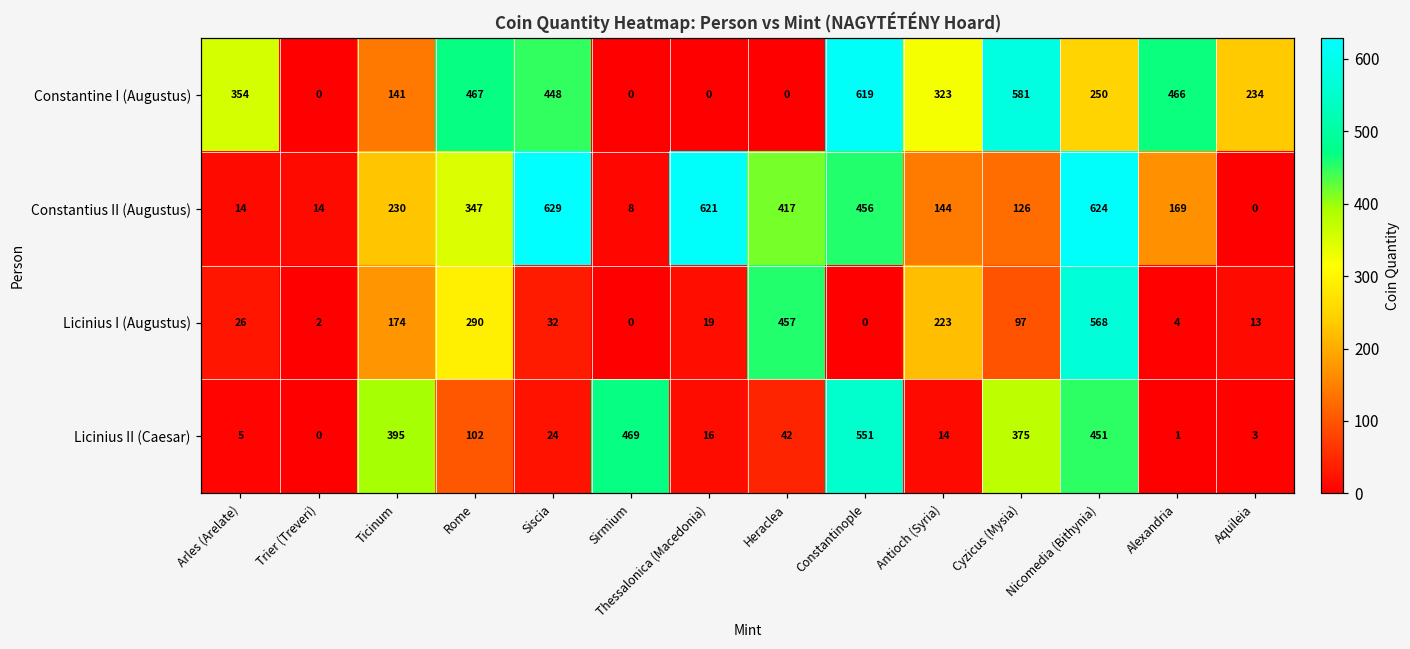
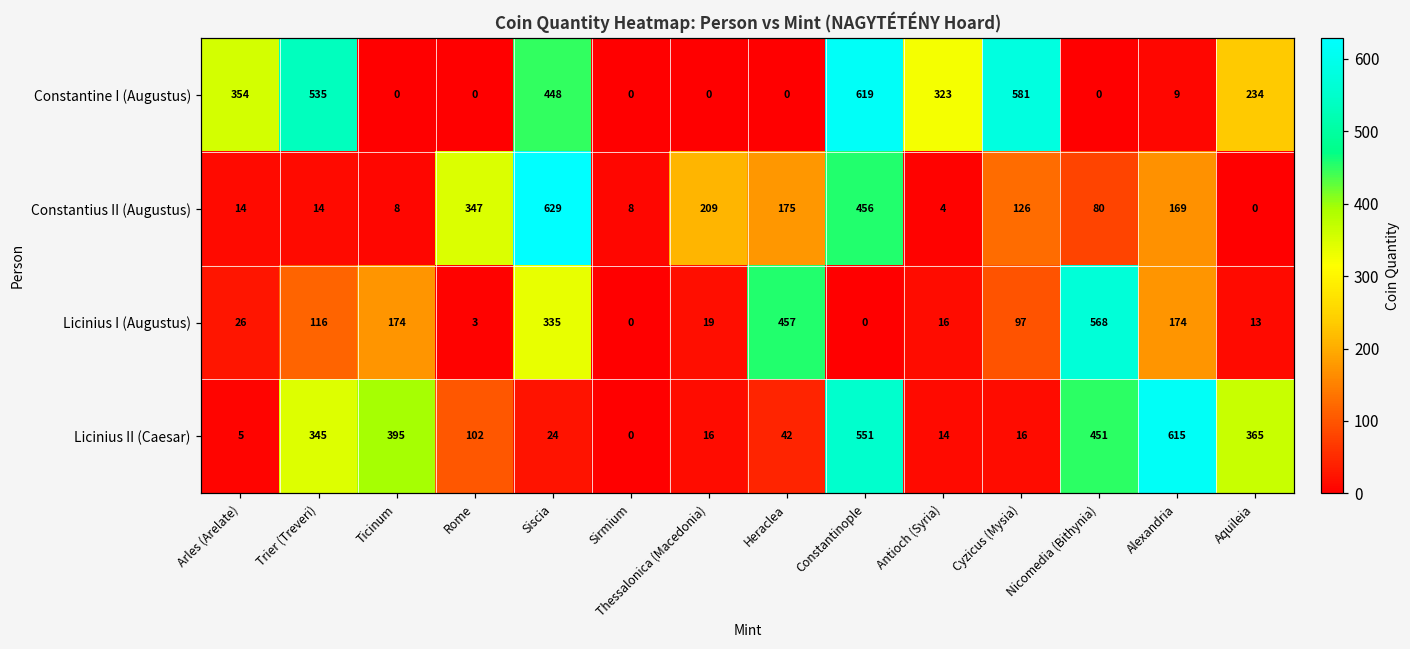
  {
    "Constantine I (Augustus)": {
      "Arles (Arelate)": 354,
-     "Trier (Treveri)": 0,
-     "Ticinum": 141,
-     "Rome": 467,
+     "Trier (Treveri)": 535,
+     "Ticinum": 0,
+     "Rome": 0,
      "Siscia": 448,
      "Sirmium": 0,
      "Thessalonica (Macedonia)": 0,
      "Heraclea": 0,
      "Constantinople": 619,
      "Antioch (Syria)": 323,
      "Cyzicus (Mysia)": 581,
-     "Nicomedia (Bithynia)": 250,
-     "Alexandria": 466,
+     "Nicomedia (Bithynia)": 0,
+     "Alexandria": 9,
      "Aquileia": 234
    },
    "Constantius II (Augustus)": {
      "Arles (Arelate)": 14,
      "Trier (Treveri)": 14,
-     "Ticinum": 230,
+     "Ticinum": 8,
      "Rome": 347,
      "Siscia": 629,
      "Sirmium": 8,
-     "Thessalonica (Macedonia)": 621,
-     "Heraclea": 417,
+     "Thessalonica (Macedonia)": 209,
+     "Heraclea": 175,
      "Constantinople": 456,
-     "Antioch (Syria)": 144,
+     "Antioch (Syria)": 4,
      "Cyzicus (Mysia)": 126,
-     "Nicomedia (Bithynia)": 624,
+     "Nicomedia (Bithynia)": 80,
      "Alexandria": 169,
      "Aquileia": 0
    },
    "Licinius I (Augustus)": {
      "Arles (Arelate)": 26,
-     "Trier (Treveri)": 2,
+     "Trier (Treveri)": 116,
      "Ticinum": 174,
-     "Rome": 290,
-     "Siscia": 32,
+     "Rome": 3,
+     "Siscia": 335,
      "Sirmium": 0,
      "Thessalonica (Macedonia)": 19,
      "Heraclea": 457,
      "Constantinople": 0,
-     "Antioch (Syria)": 223,
+     "Antioch (Syria)": 16,
      "Cyzicus (Mysia)": 97,
      "Nicomedia (Bithynia)": 568,
-     "Alexandria": 4,
+     "Alexandria": 174,
      "Aquileia": 13
    },
    "Licinius II (Caesar)": {
      "Arles (Arelate)": 5,
-     "Trier (Treveri)": 0,
+     "Trier (Treveri)": 345,
      "Ticinum": 395,
      "Rome": 102,
      "Siscia": 24,
-     "Sirmium": 469,
+     "Sirmium": 0,
      "Thessalonica (Macedonia)": 16,
      "Heraclea": 42,
      "Constantinople": 551,
      "Antioch (Syria)": 14,
-     "Cyzicus (Mysia)": 375,
+     "Cyzicus (Mysia)": 16,
      "Nicomedia (Bithynia)": 451,
-     "Alexandria": 1,
-     "Aquileia": 3
+     "Alexandria": 615,
+     "Aquileia": 365
    }
  }
